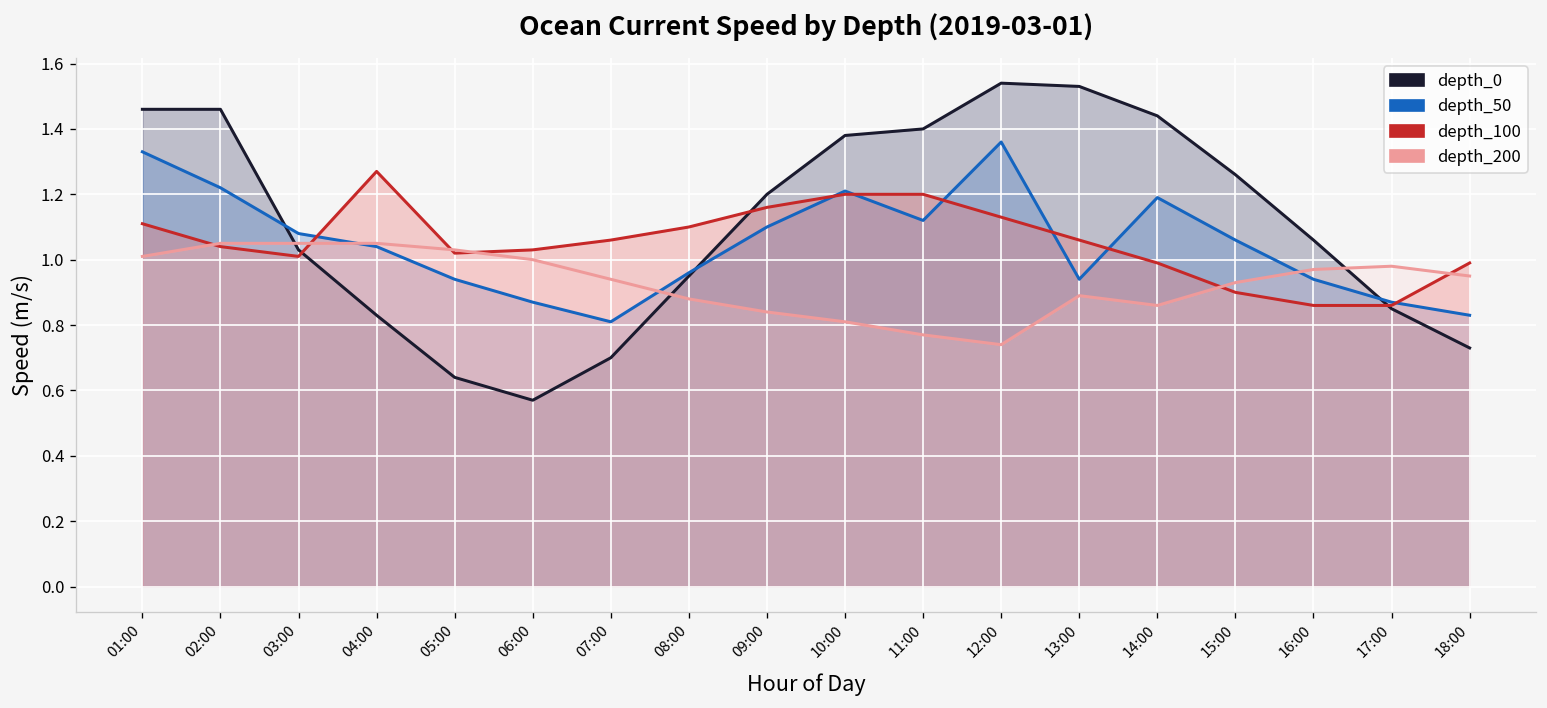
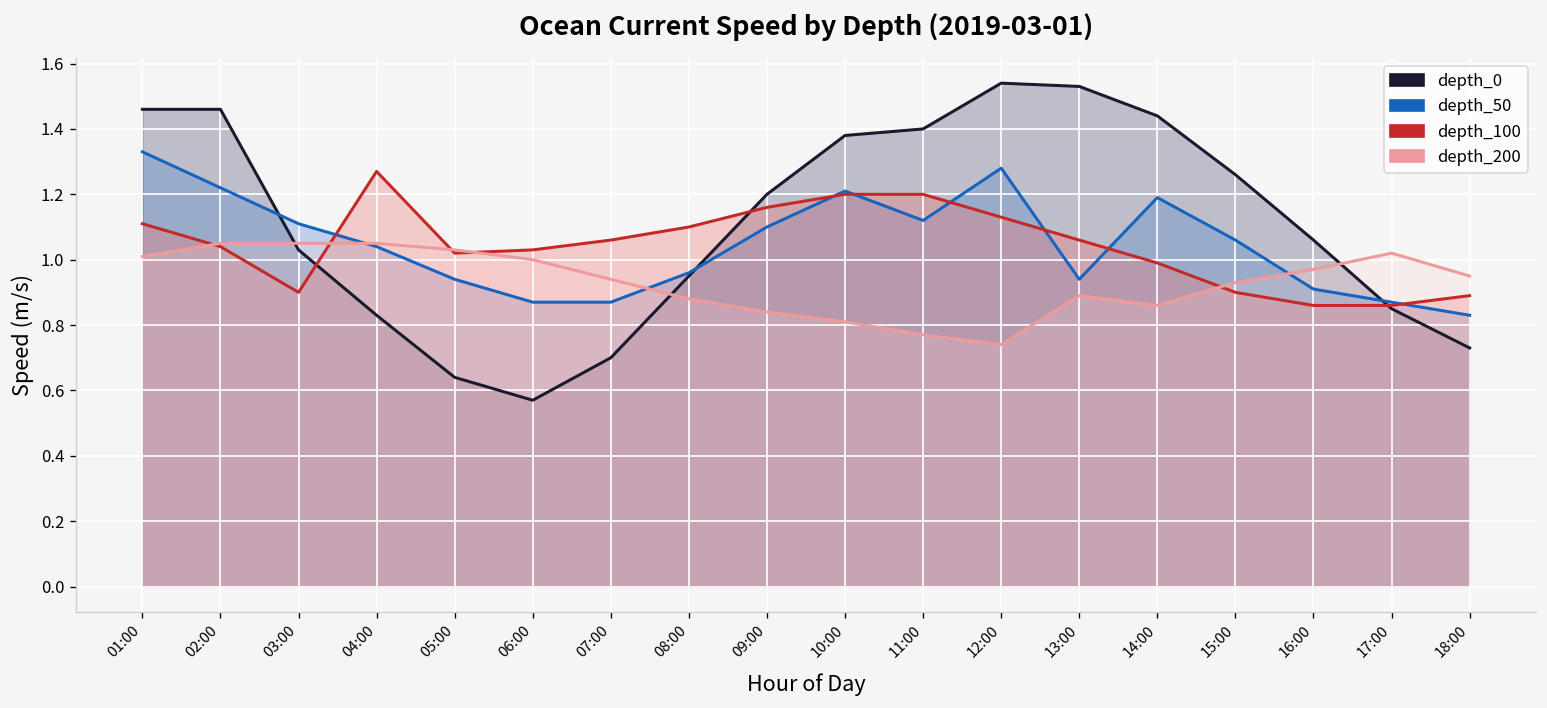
  {
    "depth_0": {
      "01:00": 1.46,
      "02:00": 1.46,
      "03:00": 1.03,
      "04:00": 0.83,
      "05:00": 0.64,
      "06:00": 0.57,
      "07:00": 0.70,
      "08:00": 0.95,
      "09:00": 1.20,
      "10:00": 1.38,
      "11:00": 1.40,
      "12:00": 1.54,
      "13:00": 1.53,
      "14:00": 1.44,
      "15:00": 1.26,
      "16:00": 1.06,
      "17:00": 0.85,
      "18:00": 0.73
    },
    "depth_50": {
      "01:00": 1.33,
      "02:00": 1.22,
-     "03:00": 1.08,
+     "03:00": 1.11,
      "04:00": 1.04,
      "05:00": 0.94,
      "06:00": 0.87,
-     "07:00": 0.81,
+     "07:00": 0.87,
      "08:00": 0.96,
      "09:00": 1.10,
      "10:00": 1.21,
      "11:00": 1.12,
-     "12:00": 1.36,
+     "12:00": 1.28,
      "13:00": 0.94,
      "14:00": 1.19,
      "15:00": 1.06,
-     "16:00": 0.94,
+     "16:00": 0.91,
      "17:00": 0.87,
      "18:00": 0.83
    },
    "depth_100": {
      "01:00": 1.11,
      "02:00": 1.04,
-     "03:00": 1.01,
+     "03:00": 0.90,
      "04:00": 1.27,
      "05:00": 1.02,
      "06:00": 1.03,
      "07:00": 1.06,
      "08:00": 1.10,
      "09:00": 1.16,
      "10:00": 1.20,
      "11:00": 1.20,
      "12:00": 1.13,
      "13:00": 1.06,
      "14:00": 0.99,
      "15:00": 0.90,
      "16:00": 0.86,
      "17:00": 0.86,
-     "18:00": 0.99
+     "18:00": 0.89
    },
    "depth_200": {
      "01:00": 1.01,
      "02:00": 1.05,
      "03:00": 1.05,
      "04:00": 1.05,
      "05:00": 1.03,
      "06:00": 1.00,
      "07:00": 0.94,
      "08:00": 0.88,
      "09:00": 0.84,
      "10:00": 0.81,
      "11:00": 0.77,
      "12:00": 0.74,
      "13:00": 0.89,
      "14:00": 0.86,
      "15:00": 0.93,
      "16:00": 0.97,
-     "17:00": 0.98,
+     "17:00": 1.02,
      "18:00": 0.95
    }
  }
